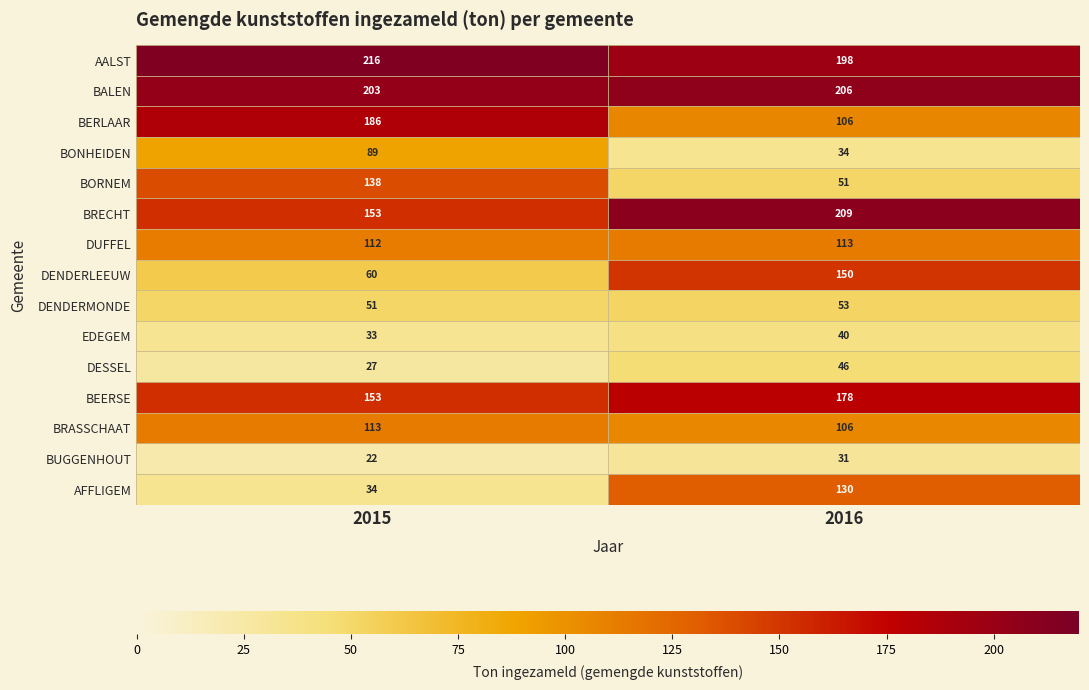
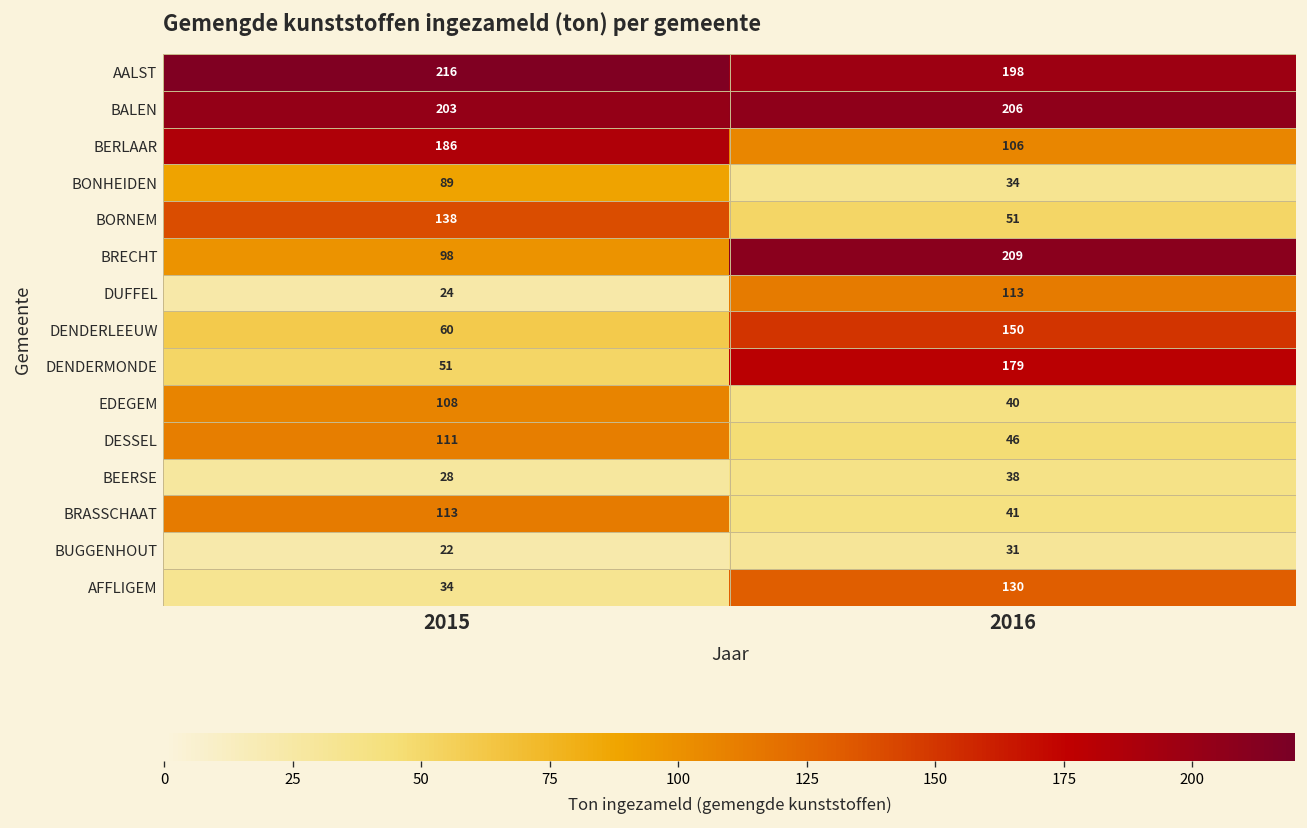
  {
    "AALST": {
      "2015": 216,
      "2016": 198
    },
    "BALEN": {
      "2015": 203,
      "2016": 206
    },
    "BERLAAR": {
      "2015": 186,
      "2016": 106
    },
    "BONHEIDEN": {
      "2015": 89,
      "2016": 34
    },
    "BORNEM": {
      "2015": 138,
      "2016": 51
    },
    "BRECHT": {
-     "2015": 153,
+     "2015": 98,
      "2016": 209
    },
    "DUFFEL": {
-     "2015": 112,
+     "2015": 24,
      "2016": 113
    },
    "DENDERLEEUW": {
      "2015": 60,
      "2016": 150
    },
    "DENDERMONDE": {
      "2015": 51,
-     "2016": 53
+     "2016": 179
    },
    "EDEGEM": {
-     "2015": 33,
+     "2015": 108,
      "2016": 40
    },
    "DESSEL": {
-     "2015": 27,
+     "2015": 111,
      "2016": 46
    },
    "BEERSE": {
-     "2015": 153,
-     "2016": 178
+     "2015": 28,
+     "2016": 38
    },
    "BRASSCHAAT": {
      "2015": 113,
-     "2016": 106
+     "2016": 41
    },
    "BUGGENHOUT": {
      "2015": 22,
      "2016": 31
    },
    "AFFLIGEM": {
      "2015": 34,
      "2016": 130
    }
  }
